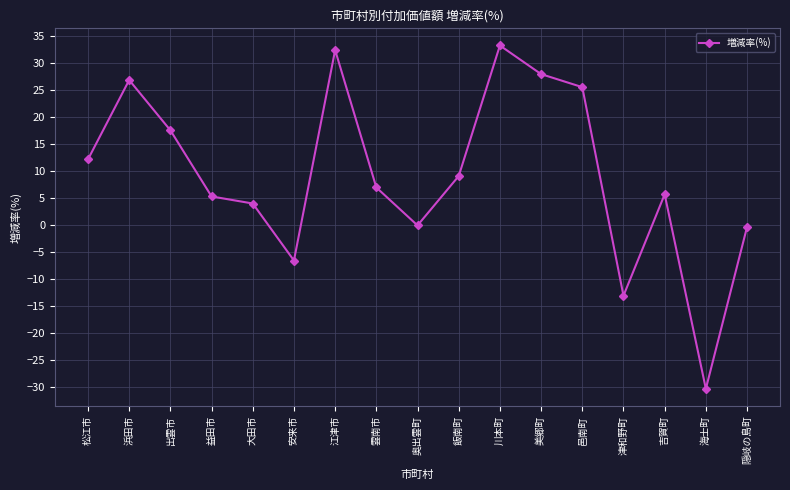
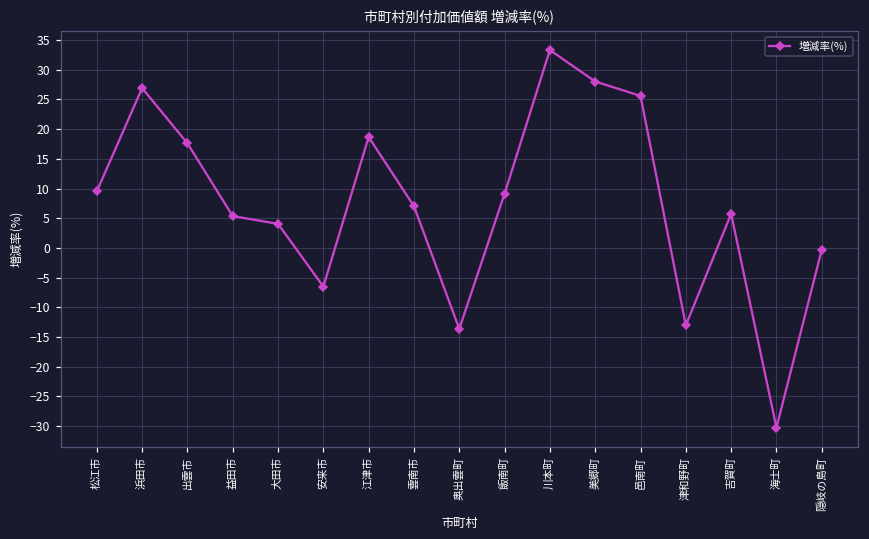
  {
-   "松江市": 12,
+   "松江市": 10,
    "浜田市": 27,
    "出雲市": 18,
    "益田市": 5,
    "大田市": 4,
    "安来市": -7,
-   "江津市": 32,
+   "江津市": 19,
    "雲南市": 7,
-   "奥出雲町": 0,
+   "奥出雲町": -14,
    "飯南町": 9,
    "川本町": 33,
    "美郷町": 28,
    "邑南町": 26,
    "津和野町": -13,
    "吉賀町": 6,
    "海士町": -30,
    "隠岐の島町": 0
  }
